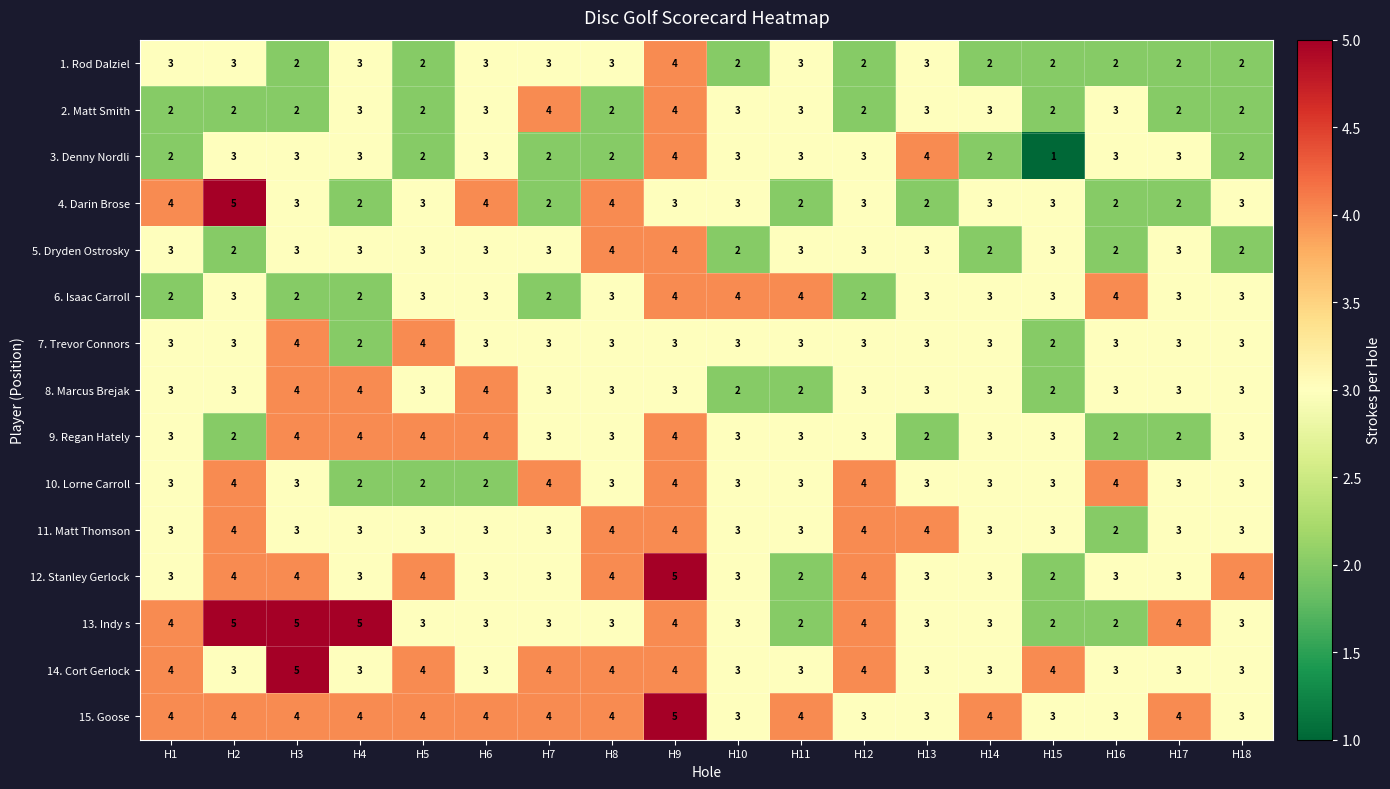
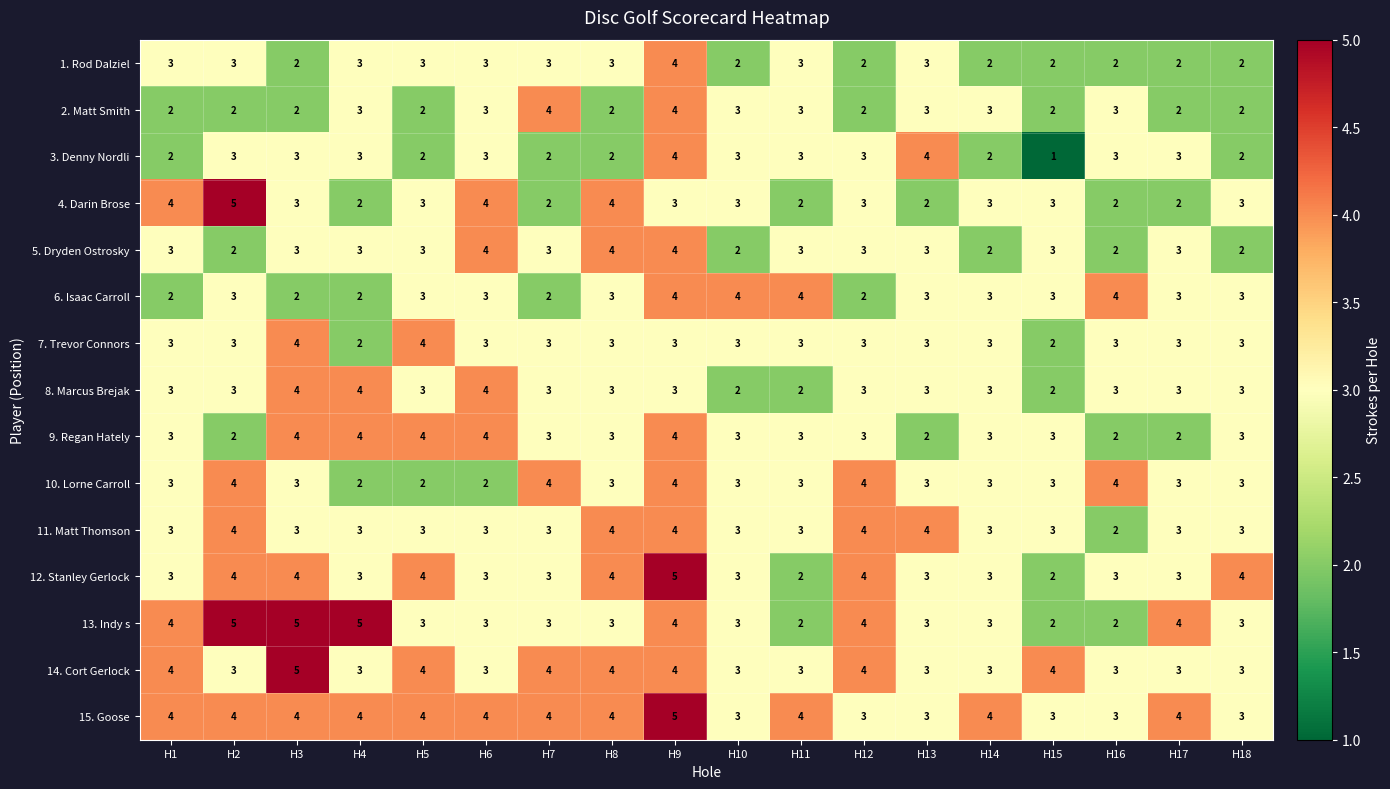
  {
    "1. Rod Dalziel": {
      "H1": 3,
      "H2": 3,
      "H3": 2,
      "H4": 3,
-     "H5": 2,
+     "H5": 3,
      "H6": 3,
      "H7": 3,
      "H8": 3,
      "H9": 4,
      "H10": 2,
      "H11": 3,
      "H12": 2,
      "H13": 3,
      "H14": 2,
      "H15": 2,
      "H16": 2,
      "H17": 2,
      "H18": 2
    },
    "5. Dryden Ostrosky": {
      "H1": 3,
      "H2": 2,
      "H3": 3,
      "H4": 3,
      "H5": 3,
-     "H6": 3,
+     "H6": 4,
      "H7": 3,
      "H8": 4,
      "H9": 4,
      "H10": 2,
      "H11": 3,
      "H12": 3,
      "H13": 3,
      "H14": 2,
      "H15": 3,
      "H16": 2,
      "H17": 3,
      "H18": 2
    }
  }
